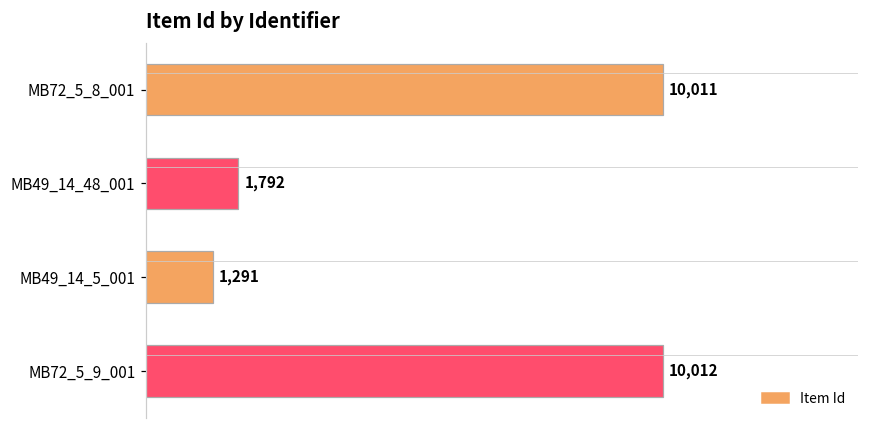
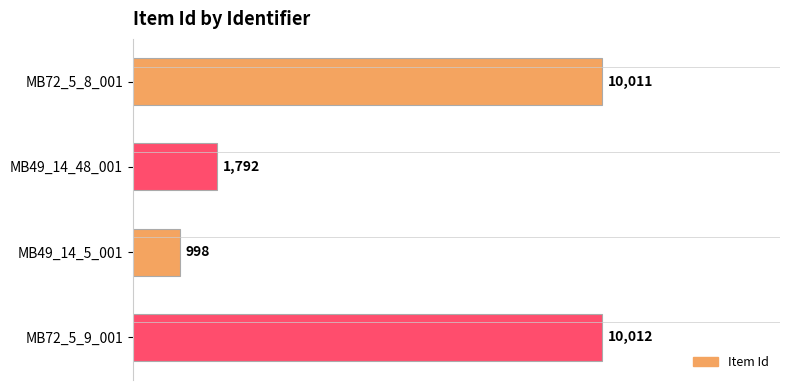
  {
    "MB72_5_8_001": "10,011",
    "MB49_14_48_001": "1,792",
-   "MB49_14_5_001": "1,291",
+   "MB49_14_5_001": "998",
    "MB72_5_9_001": "10,012"
  }
